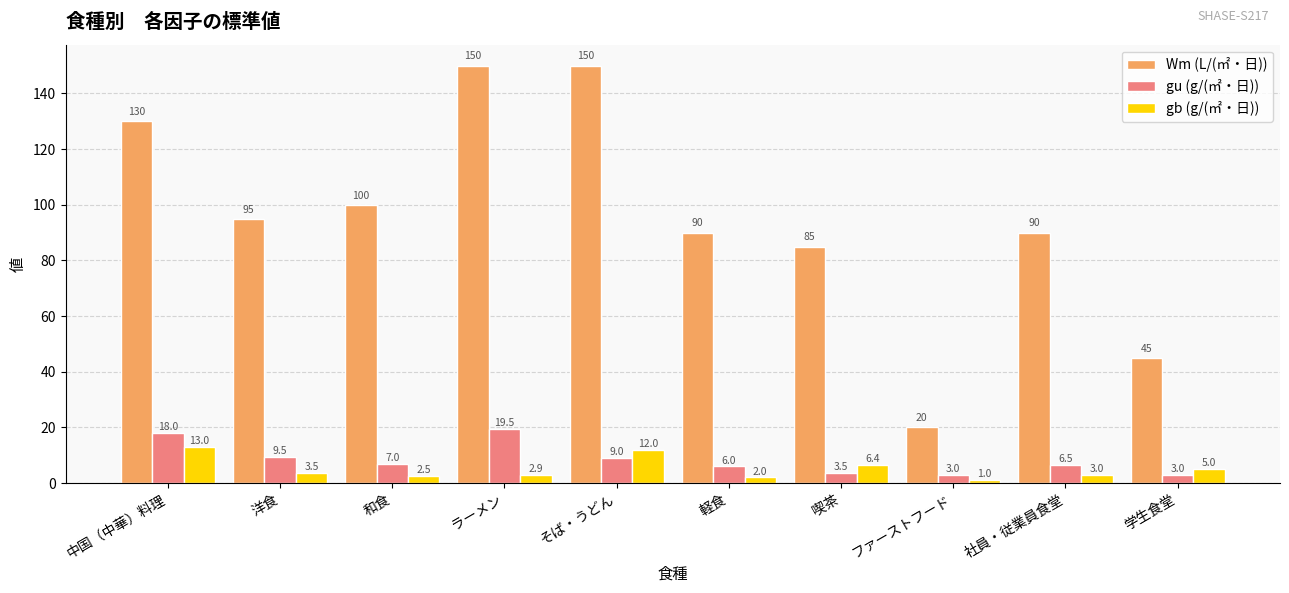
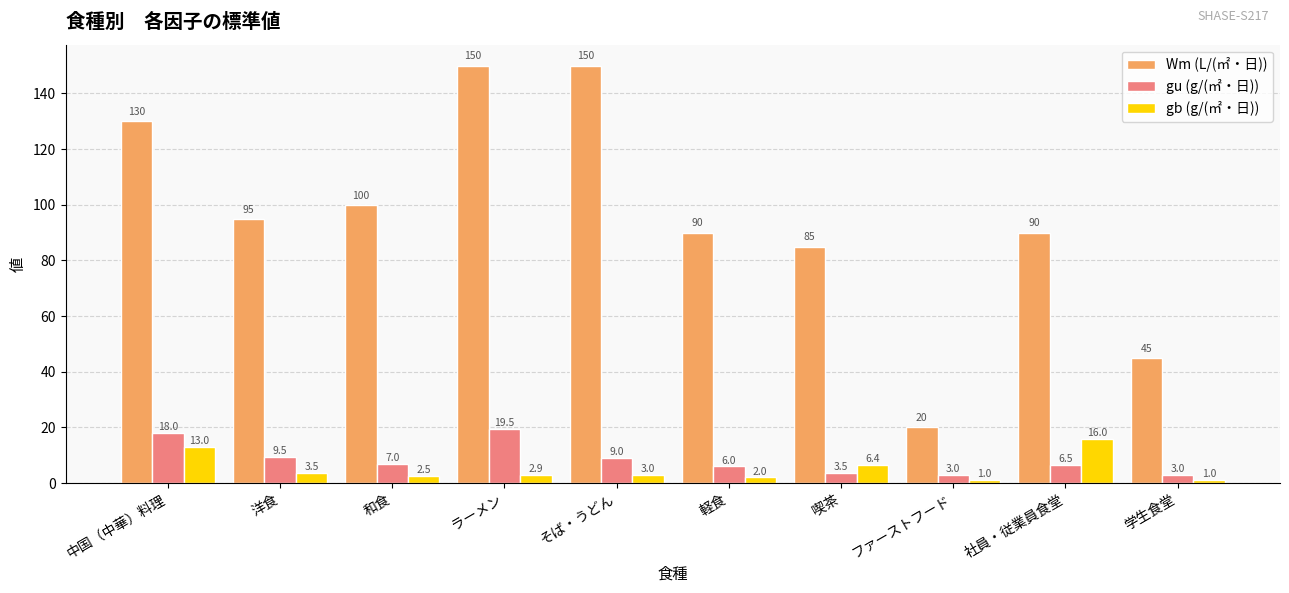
  {
    "gb (g/(㎡・日))": {
      "中国（中華）料理": 13.0,
      "洋食": 3.5,
      "和食": 2.5,
      "ラーメン": 2.9,
-     "そば・うどん": 12.0,
+     "そば・うどん": 3.0,
      "軽食": 2.0,
      "喫茶": 6.4,
      "ファーストフード": 1.0,
-     "社員・従業員食堂": 3.0,
-     "学生食堂": 5.0
+     "社員・従業員食堂": 16.0,
+     "学生食堂": 1.0
    }
  }
